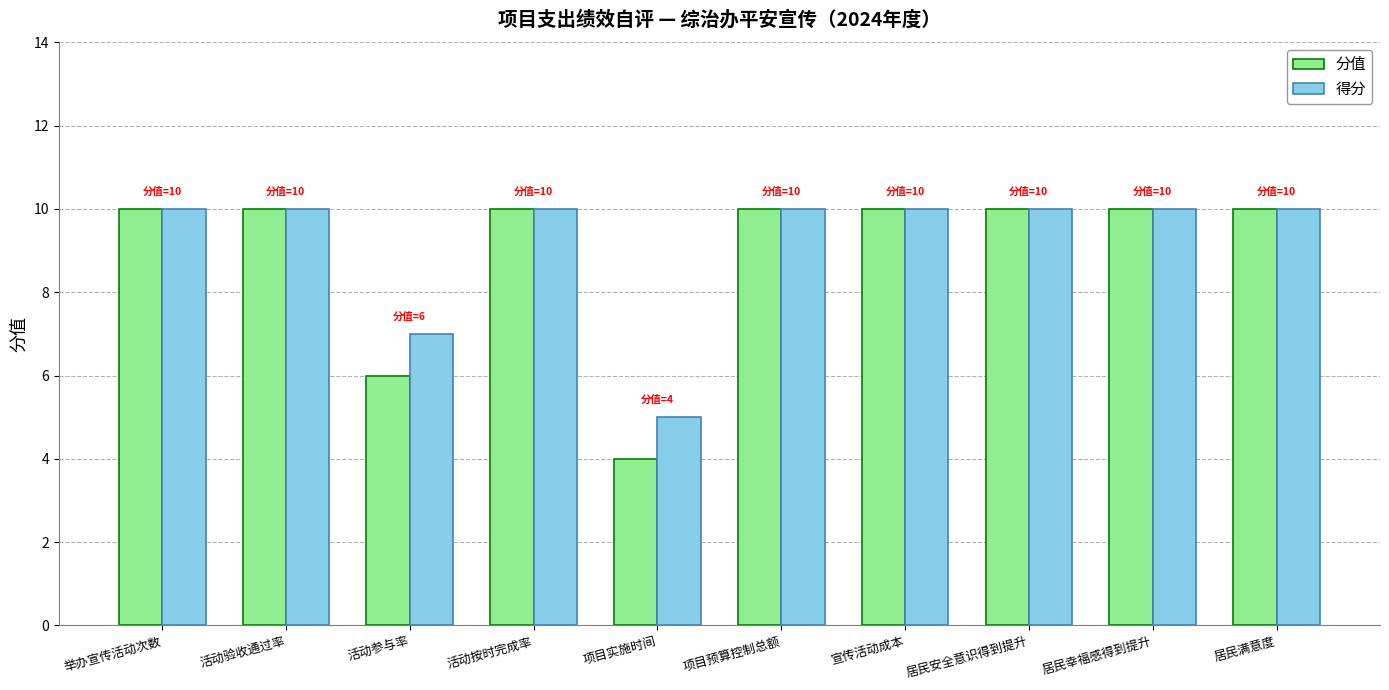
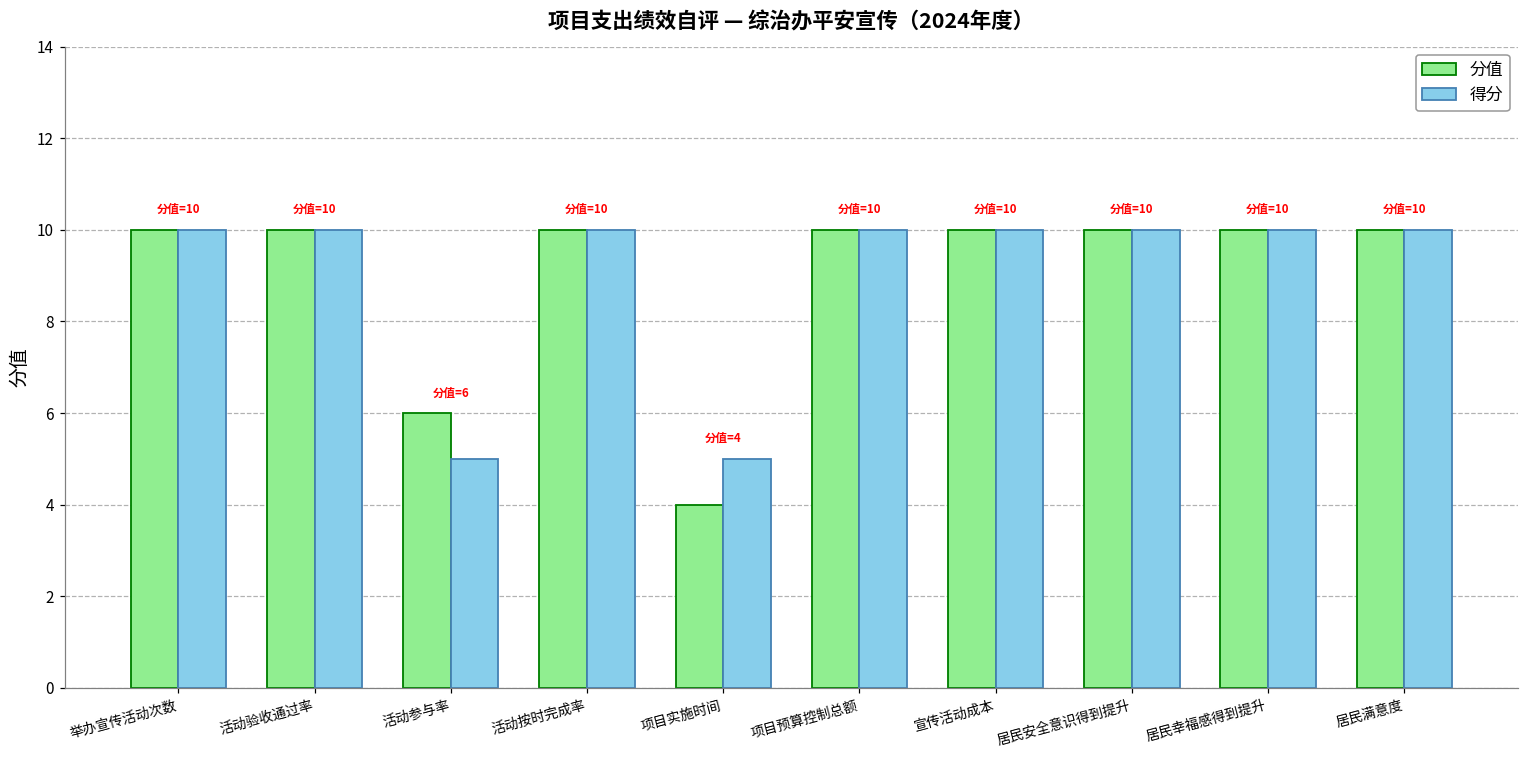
  {
    "分值": {
      "举办宣传活动次数": 10,
      "活动验收通过率": 10,
      "活动按时完成率": 10,
      "项目预算控制总额": 10,
      "宣传活动成本": 10,
      "居民安全意识得到提升": 10,
      "居民幸福感得到提升": 10,
      "居民满意度": 10
    },
    "得分": {
-     "活动参与率": 7
+     "活动参与率": 5
    }
  }
